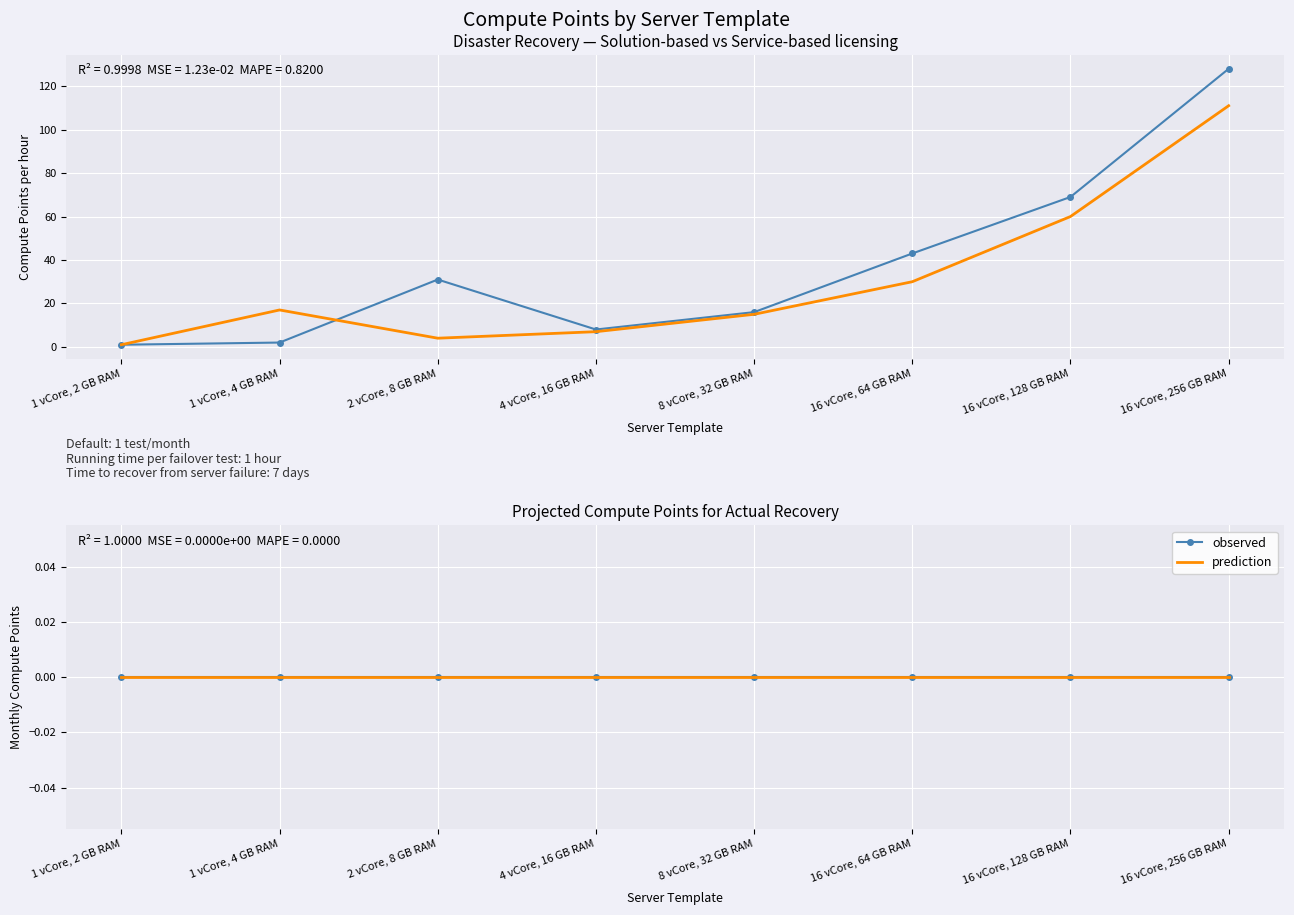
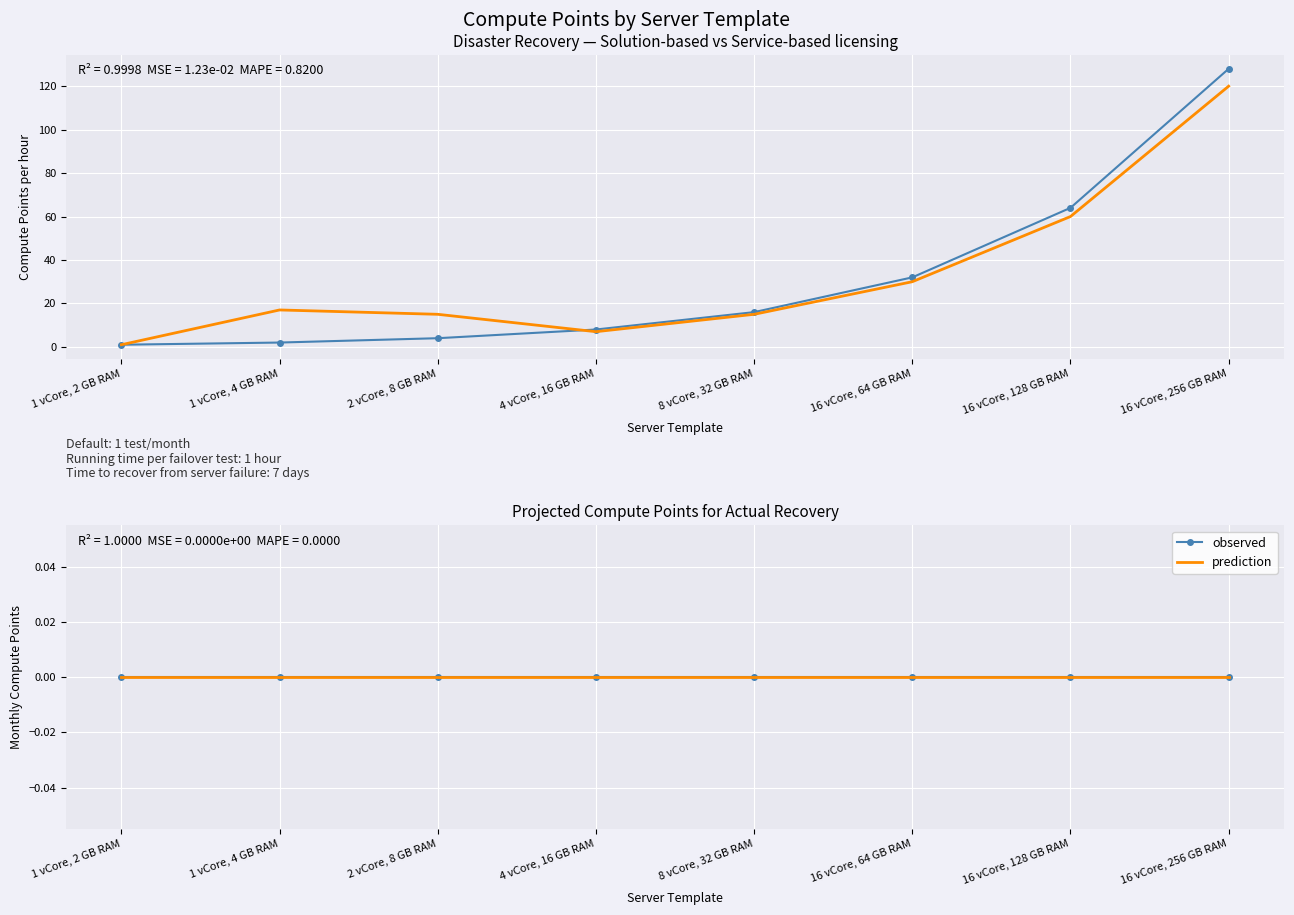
  {
    "Disaster Recovery — Solution-based vs Service-based licensing": {
      "observed": {
        "1 vCore, 4 GB RAM": 2,
-       "2 vCore, 8 GB RAM": 31,
-       "16 vCore, 64 GB RAM": 43,
-       "16 vCore, 128 GB RAM": 69,
+       "2 vCore, 8 GB RAM": 4,
+       "16 vCore, 64 GB RAM": 32,
+       "16 vCore, 128 GB RAM": 64,
        "16 vCore, 256 GB RAM": 128
      },
      "prediction": {
        "1 vCore, 4 GB RAM": 17,
-       "2 vCore, 8 GB RAM": 4,
+       "2 vCore, 8 GB RAM": 15,
        "16 vCore, 64 GB RAM": 30,
        "16 vCore, 128 GB RAM": 60,
-       "16 vCore, 256 GB RAM": 111
+       "16 vCore, 256 GB RAM": 120
      }
    },
    "Projected Compute Points for Actual Recovery": {
      "1 vCore, 2 GB RAM": 0.000,
      "1 vCore, 4 GB RAM": 0.000,
      "2 vCore, 8 GB RAM": 0.000,
      "4 vCore, 16 GB RAM": 0.000,
      "8 vCore, 32 GB RAM": 0.000,
      "16 vCore, 64 GB RAM": 0.000,
      "16 vCore, 128 GB RAM": 0.000,
      "16 vCore, 256 GB RAM": 0.000
    }
  }
